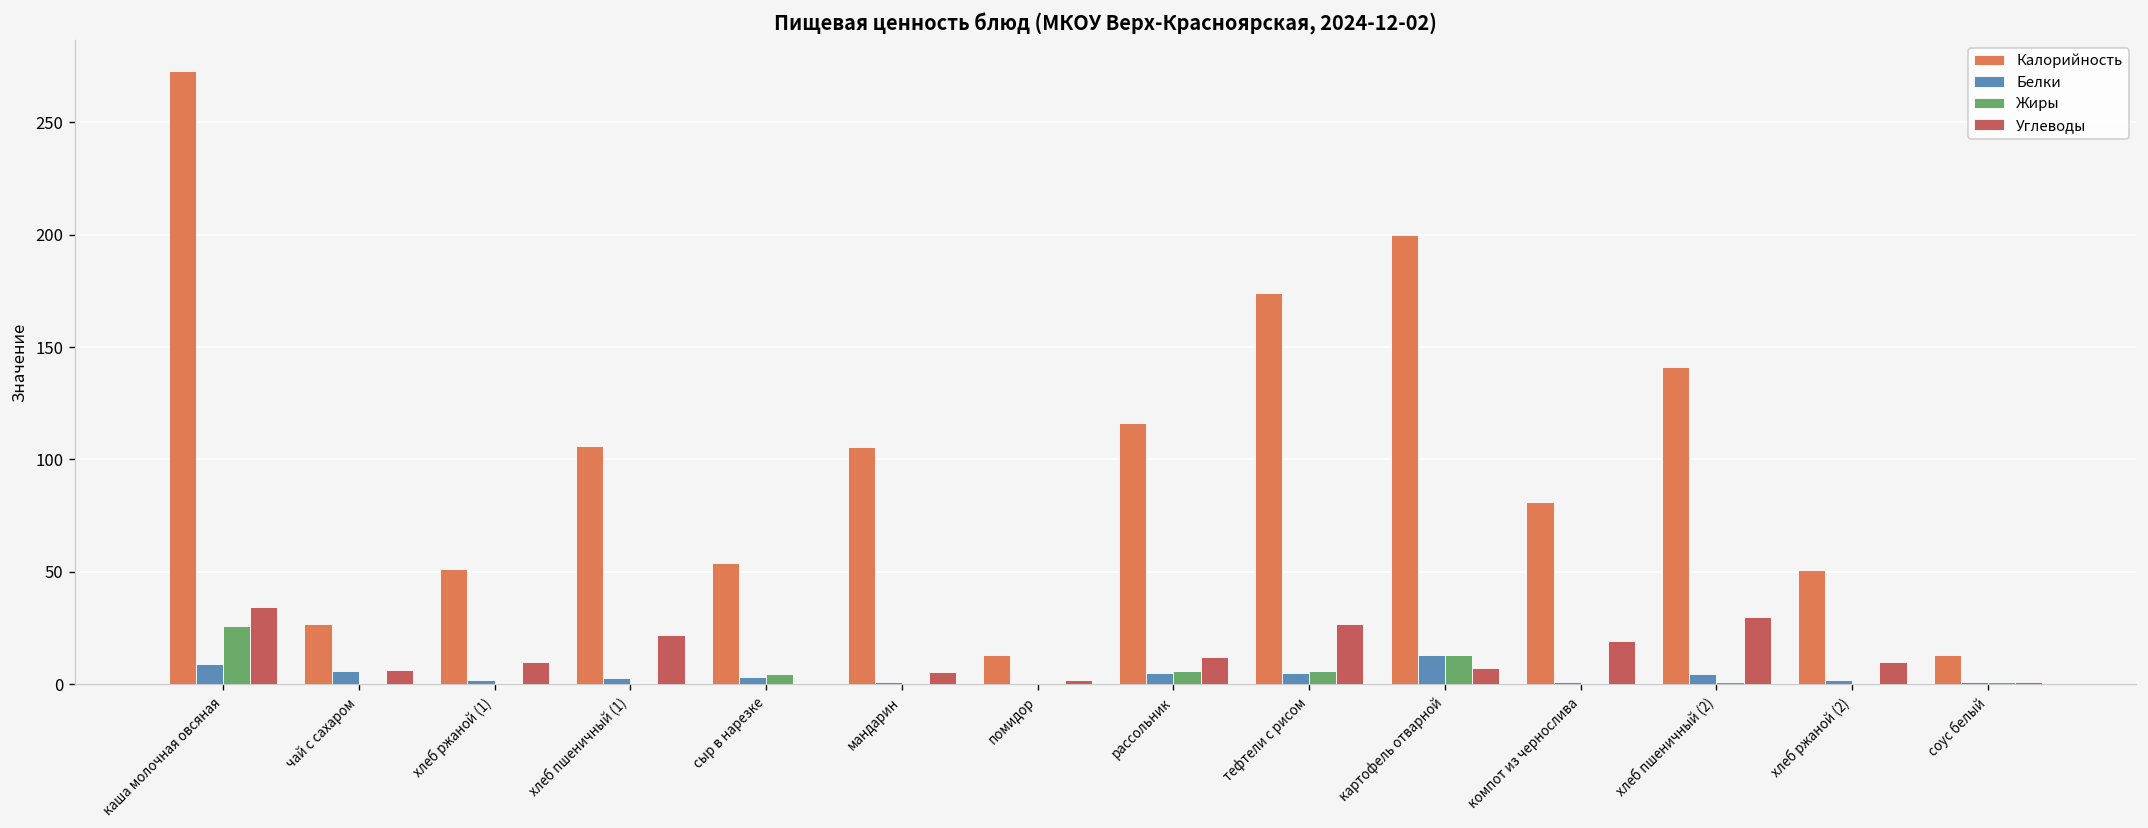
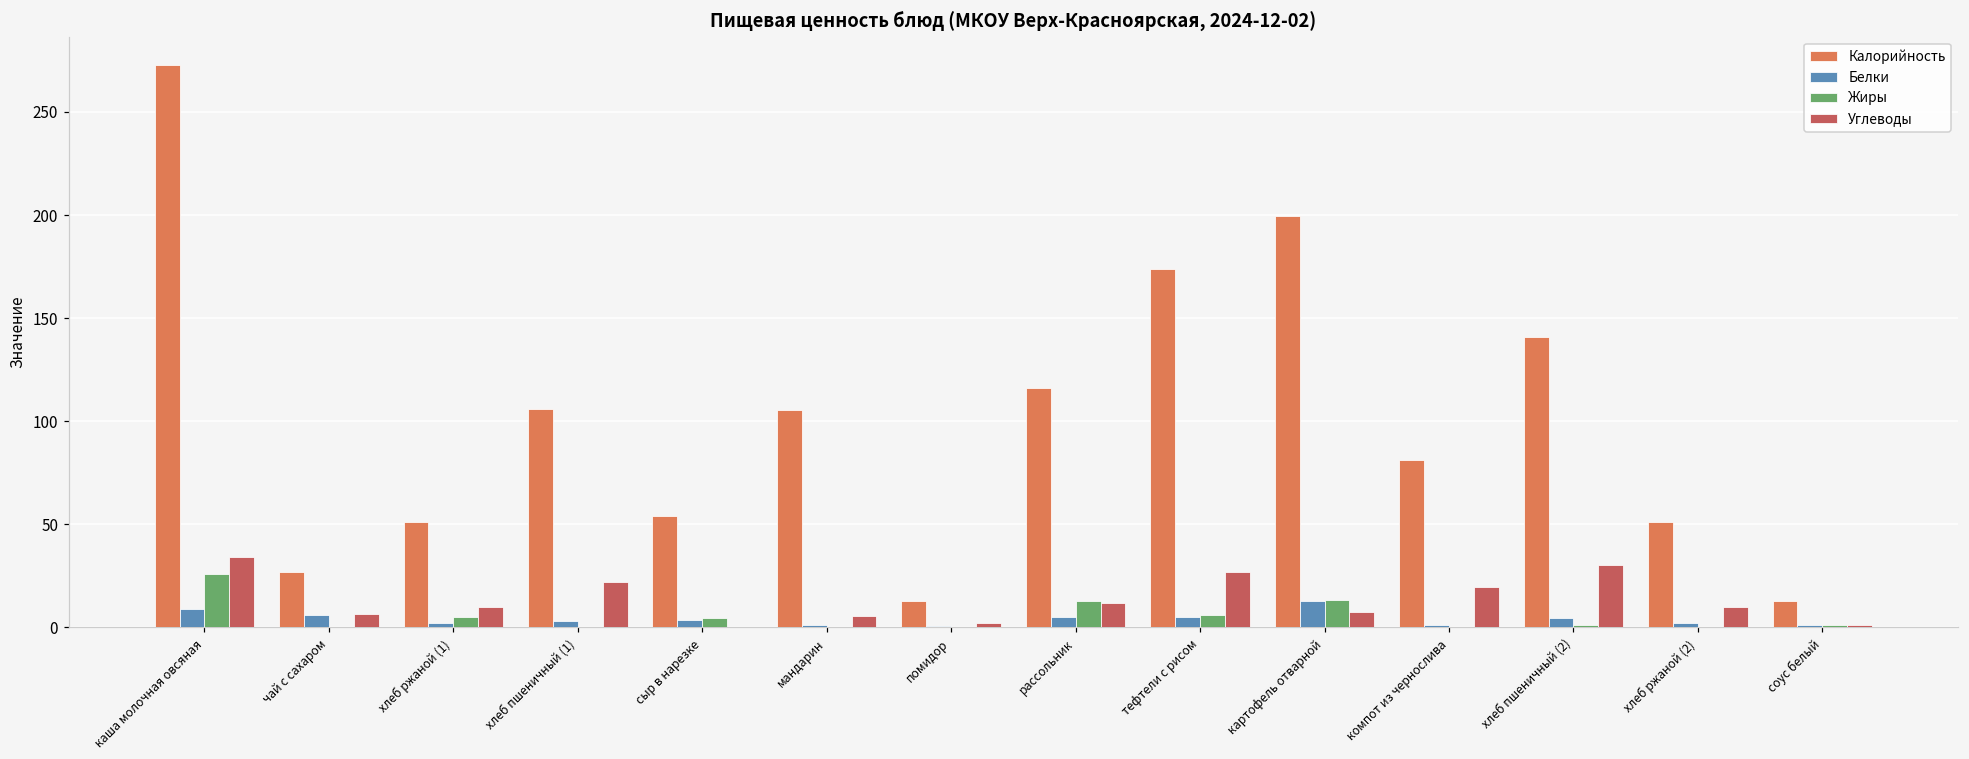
  {
    "Белки": {
      "каша молочная овсяная": 9,
      "чай с сахаром": 6,
      "хлеб ржаной (1)": 2,
      "хлеб пшеничный (1)": 3,
      "сыр в нарезке": 4,
      "рассольник": 5,
      "тефтели с рисом": 5,
      "картофель отварной": 13,
      "хлеб пшеничный (2)": 5,
      "хлеб ржаной (2)": 2
    },
    "Жиры": {
      "каша молочная овсяная": 26,
      "чай с сахаром": 0,
-     "хлеб ржаной (1)": 0,
+     "хлеб ржаной (1)": 5,
      "сыр в нарезке": 4,
      "помидор": 0,
-     "рассольник": 6,
+     "рассольник": 13,
      "тефтели с рисом": 6,
      "картофель отварной": 13,
      "компот из чернослива": 0,
      "хлеб ржаной (2)": 0
    }
  }
